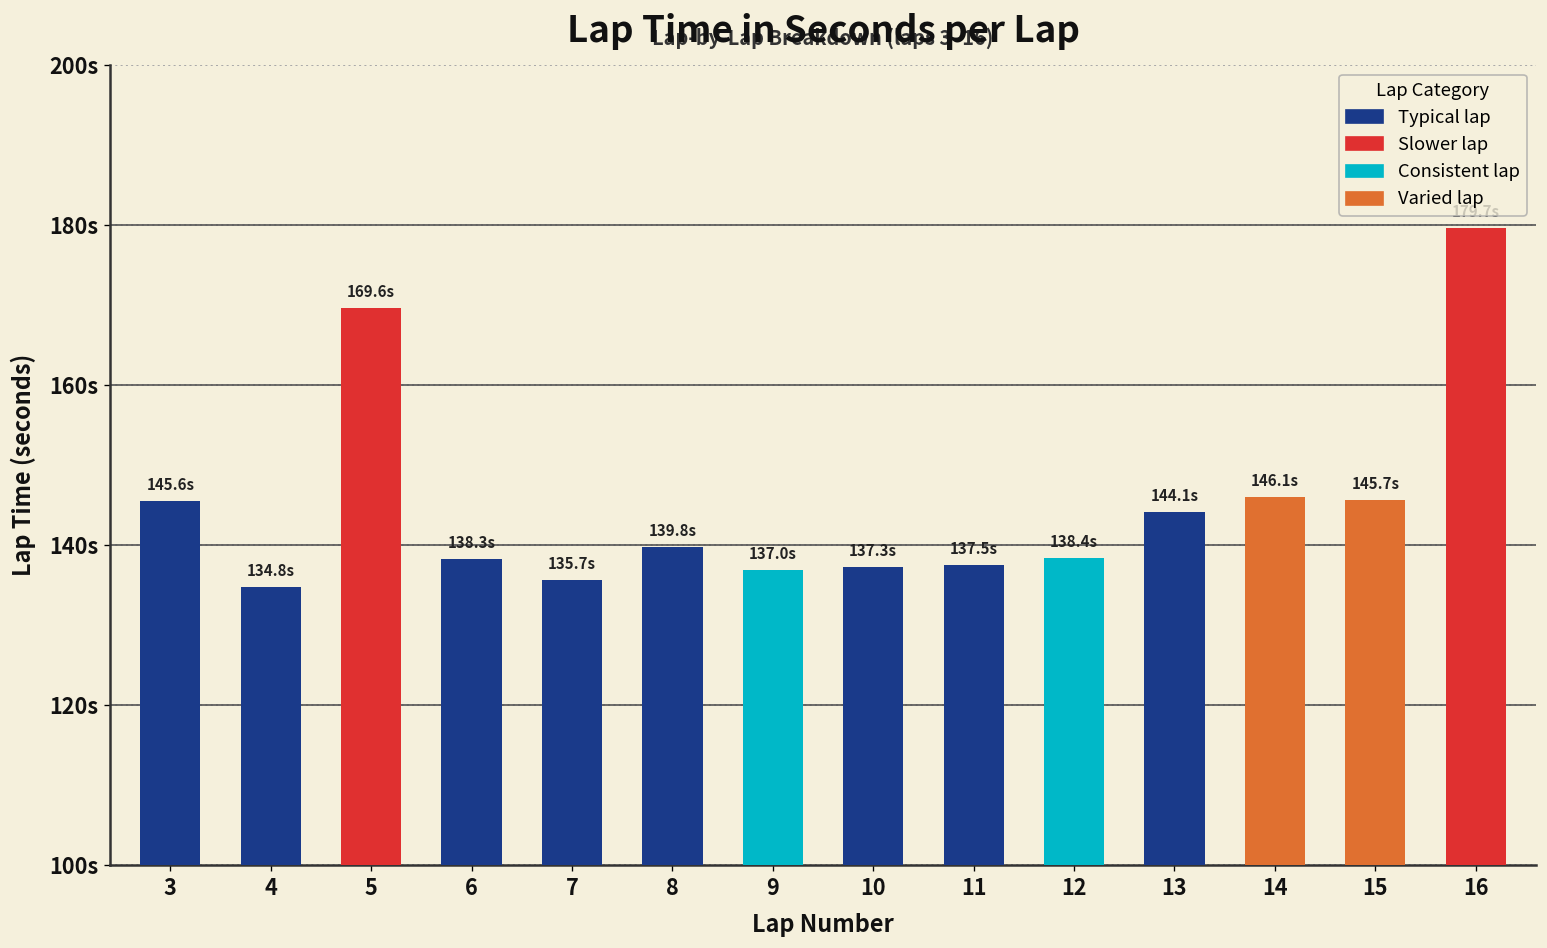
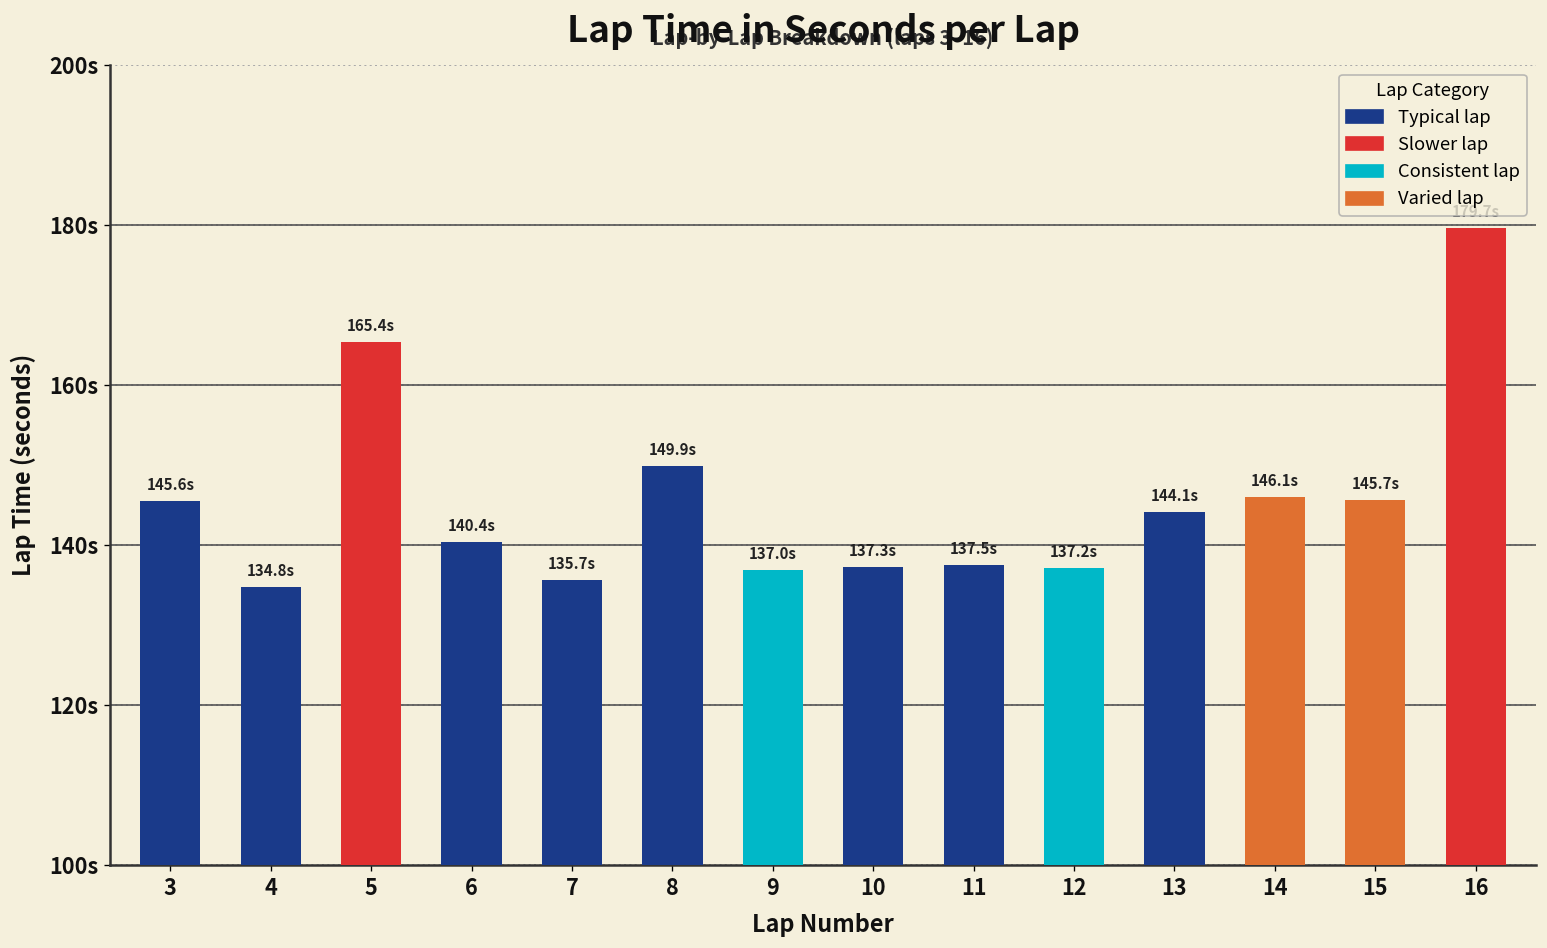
  {
    "3": "145.6s",
    "4": "134.8s",
-   "5": "169.6s",
-   "6": "138.3s",
+   "5": "165.4s",
+   "6": "140.4s",
    "7": "135.7s",
-   "8": "139.8s",
+   "8": "149.9s",
    "9": "137.0s",
    "10": "137.3s",
    "11": "137.5s",
-   "12": "138.4s",
+   "12": "137.2s",
    "13": "144.1s",
    "14": "146.1s",
    "15": "145.7s"
  }
